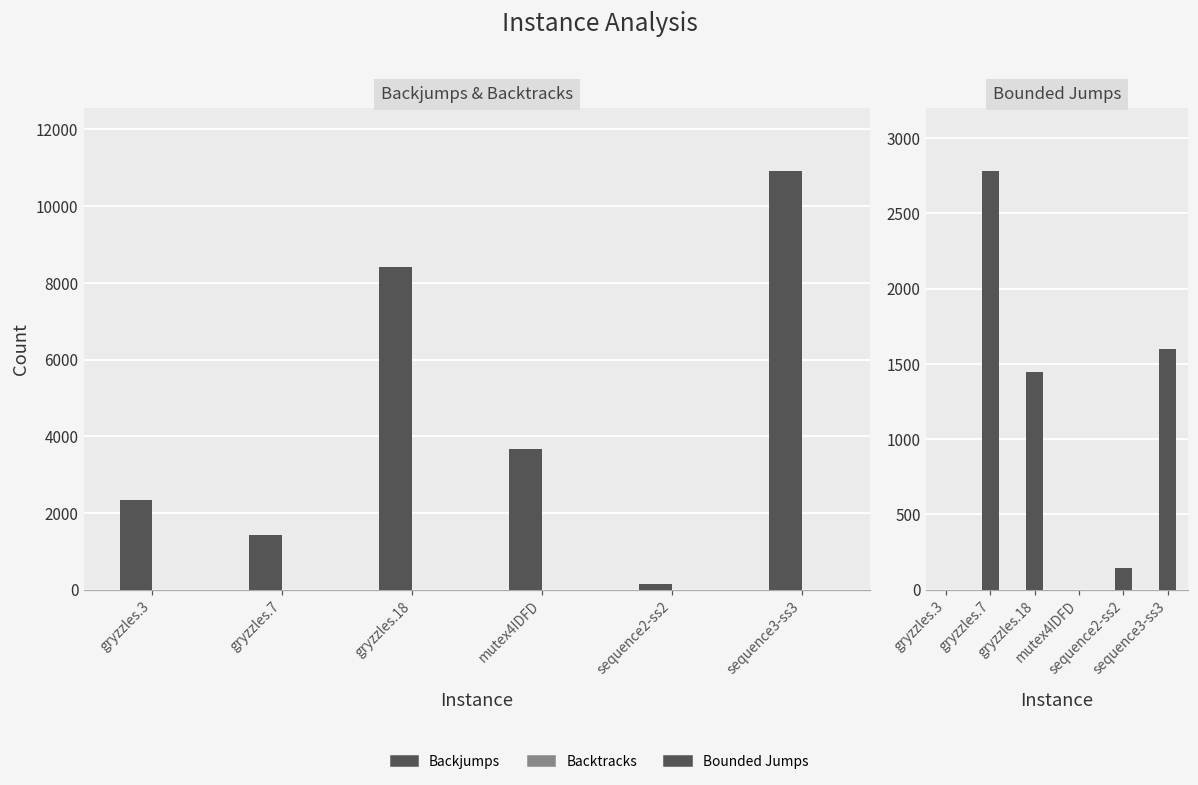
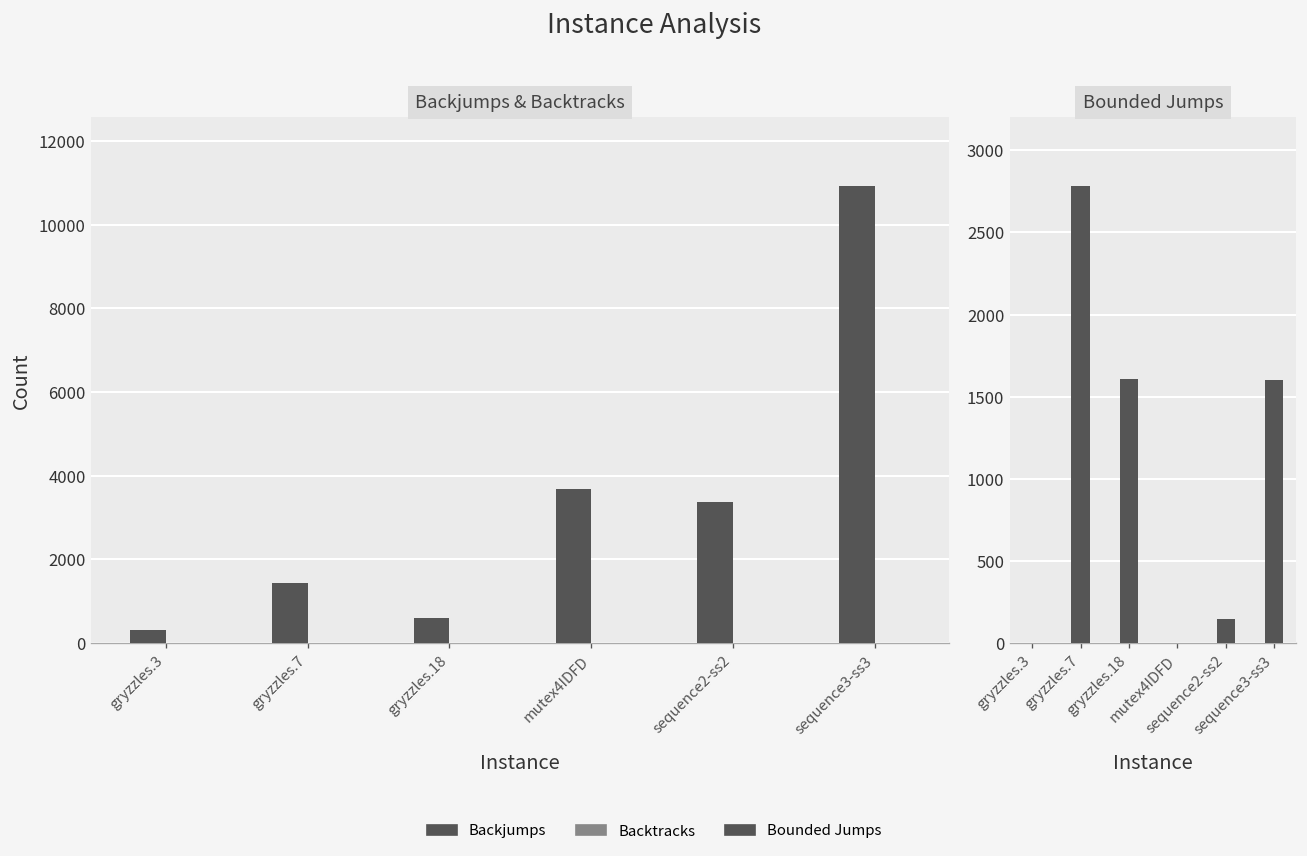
  {
    "Backjumps & Backtracks": {
      "Backjumps": {
-       "gryzzles.3": 2300,
+       "gryzzles.3": 300,
        "gryzzles.7": 1400,
-       "gryzzles.18": 8400,
+       "gryzzles.18": 600,
        "mutex4IDFD": 3700,
-       "sequence2-ss2": 200,
+       "sequence2-ss2": 3400,
        "sequence3-ss3": 10900
      },
      "Backtracks": {
        "gryzzles.3": 0,
        "gryzzles.7": 0,
        "gryzzles.18": 0,
        "mutex4IDFD": 0,
        "sequence2-ss2": 0,
        "sequence3-ss3": 0
      }
    },
    "Bounded Jumps": {
      "gryzzles.3": 0,
      "gryzzles.7": 2780,
-     "gryzzles.18": 1450,
+     "gryzzles.18": 1610,
      "mutex4IDFD": 0,
      "sequence2-ss2": 150,
      "sequence3-ss3": 1600
    }
  }
